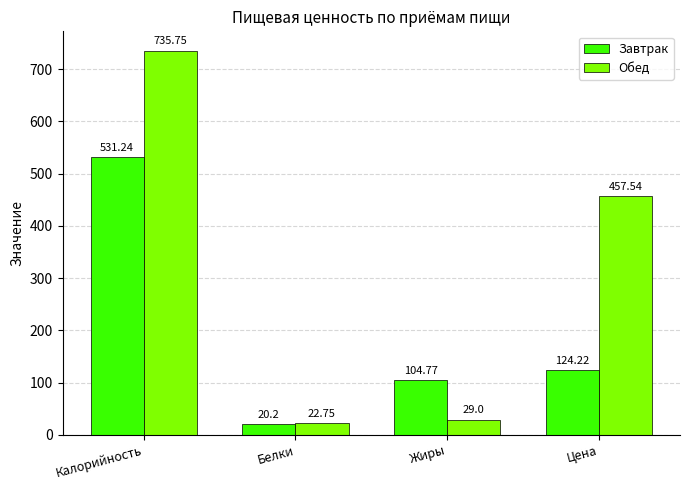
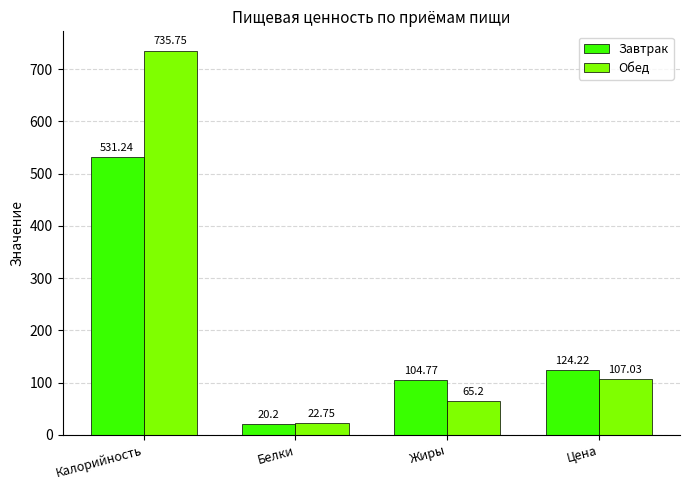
  {
    "Завтрак": {
      "Калорийность": 531.24,
      "Белки": 20.2,
      "Жиры": 104.77,
      "Цена": 124.22
    },
    "Обед": {
      "Калорийность": 735.75,
      "Белки": 22.75,
-     "Жиры": 29.0,
-     "Цена": 457.54
+     "Жиры": 65.2,
+     "Цена": 107.03
    }
  }
